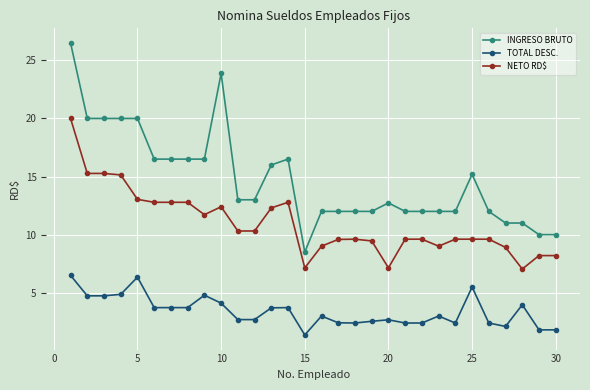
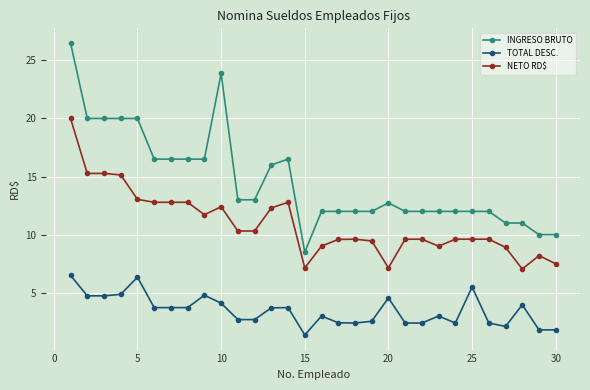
  {
    "INGRESO BRUTO": {
      "5": 20.0,
      "10": 23.9,
      "15": 8.5,
      "20": 12.7,
-     "25": 15.2,
+     "25": 12.0,
      "30": 10.0
    },
    "TOTAL DESC.": {
      "5": 6.3,
      "10": 4.1,
      "15": 1.4,
-     "20": 2.7,
+     "20": 4.6,
      "25": 5.5,
      "30": 1.8
    },
    "NETO RD$": {
      "5": 13.0,
      "10": 12.4,
      "15": 7.1,
      "20": 7.1,
      "25": 9.6,
-     "30": 8.2
+     "30": 7.5
    }
  }
